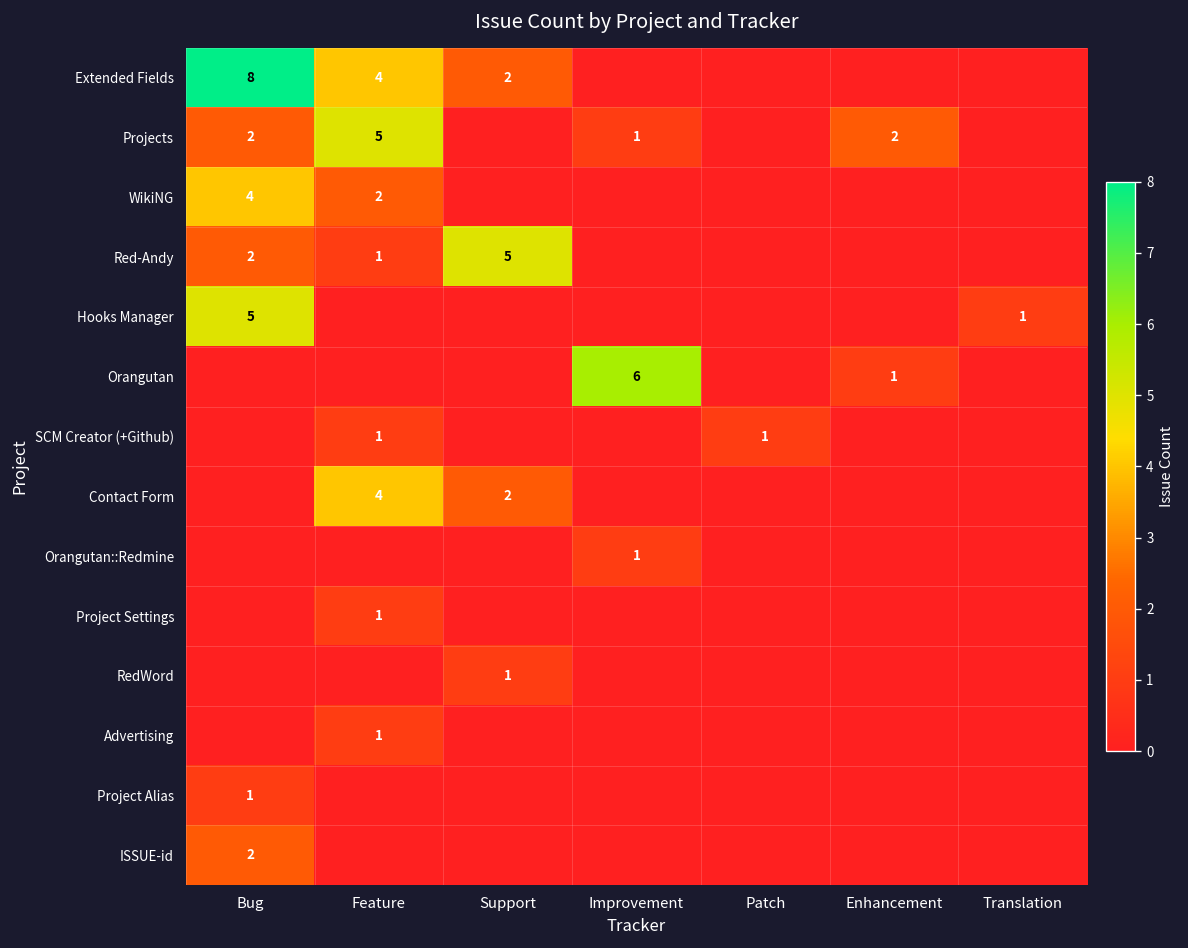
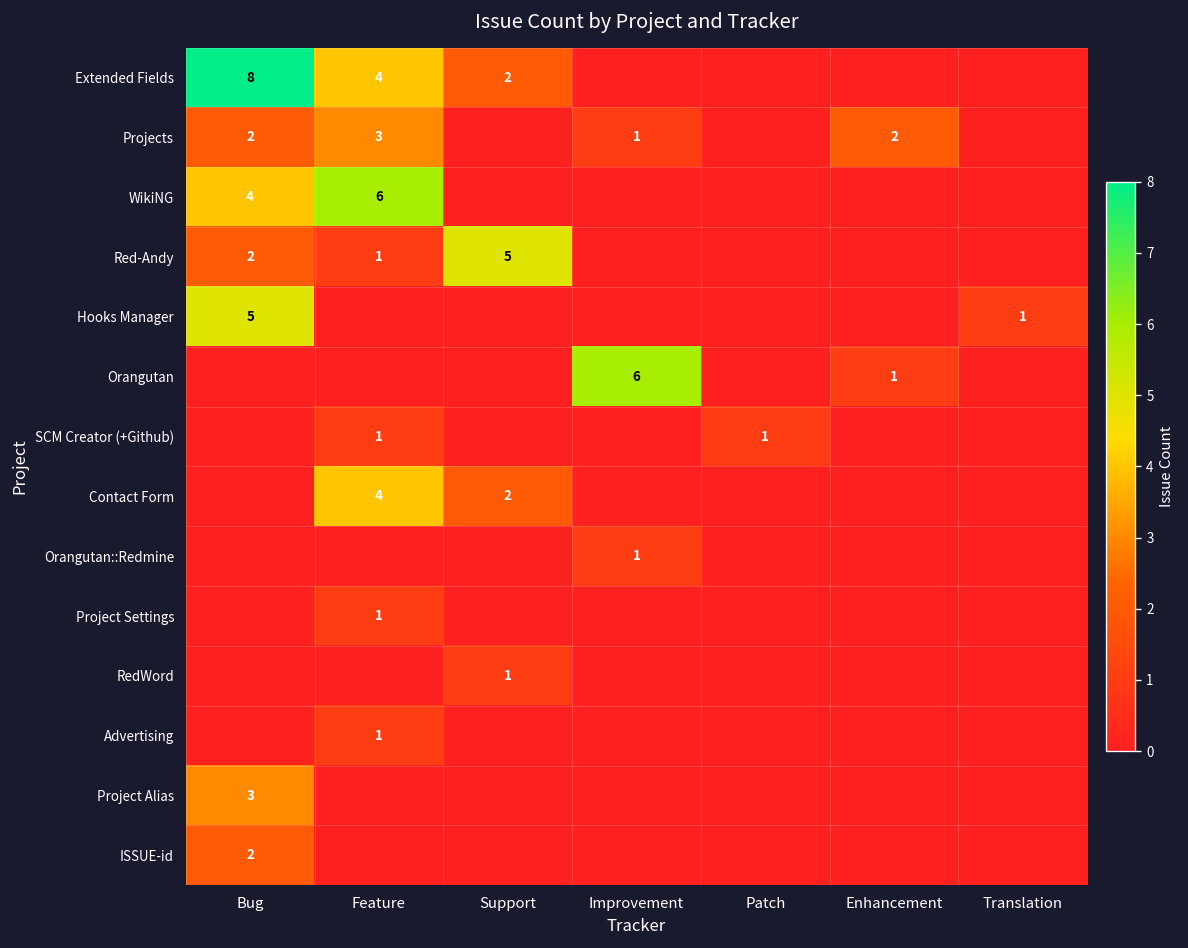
  {
    "Extended Fields": {
      "Bug": 8,
      "Feature": 4,
      "Support": 2
    },
    "Projects": {
      "Bug": 2,
-     "Feature": 5,
+     "Feature": 3,
      "Improvement": 1,
      "Enhancement": 2
    },
    "WikiNG": {
      "Bug": 4,
-     "Feature": 2
+     "Feature": 6
    },
    "Red-Andy": {
      "Bug": 2,
      "Feature": 1,
      "Support": 5
    },
    "Hooks Manager": {
      "Bug": 5,
      "Translation": 1
    },
    "Orangutan": {
      "Improvement": 6,
      "Enhancement": 1
    },
    "SCM Creator (+Github)": {
      "Feature": 1,
      "Patch": 1
    },
    "Contact Form": {
      "Feature": 4,
      "Support": 2
    },
    "Orangutan::Redmine": {
      "Improvement": 1
    },
    "Project Settings": {
      "Feature": 1
    },
    "RedWord": {
      "Support": 1
    },
    "Advertising": {
      "Feature": 1
    },
    "Project Alias": {
-     "Bug": 1
+     "Bug": 3
    },
    "ISSUE-id": {
      "Bug": 2
    }
  }
